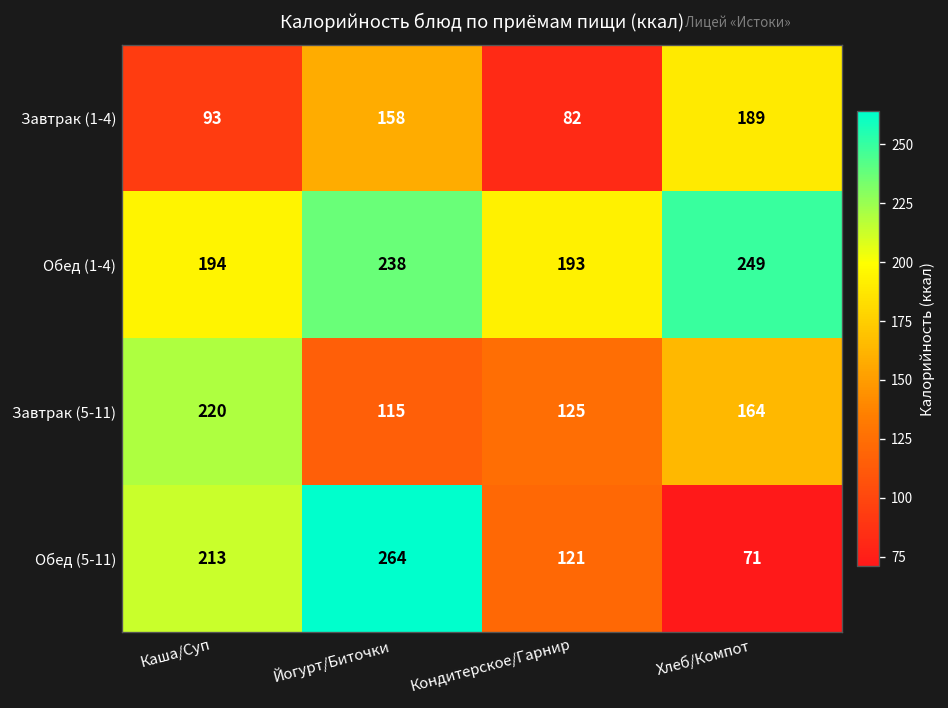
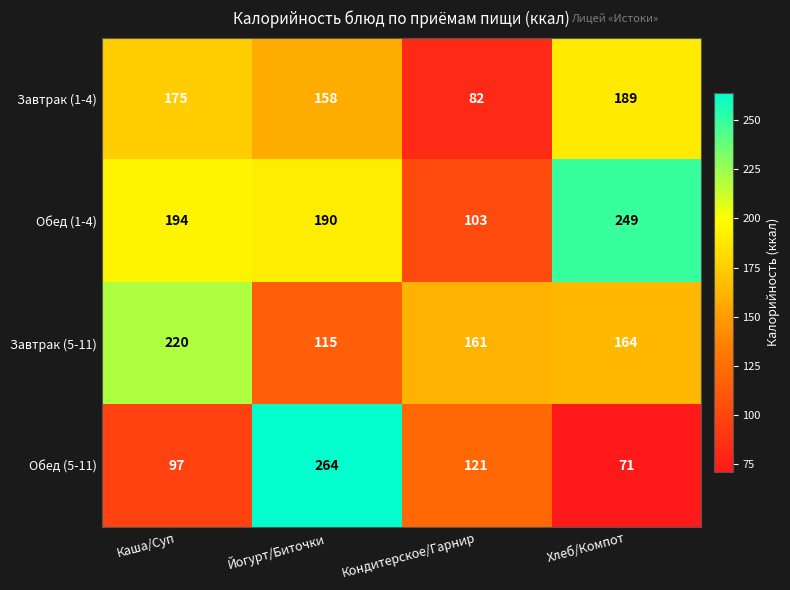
  {
    "Завтрак (1-4)": {
-     "Каша/Суп": 93,
+     "Каша/Суп": 175,
      "Йогурт/Биточки": 158,
      "Кондитерское/Гарнир": 82,
      "Хлеб/Компот": 189
    },
    "Обед (1-4)": {
      "Каша/Суп": 194,
-     "Йогурт/Биточки": 238,
-     "Кондитерское/Гарнир": 193,
+     "Йогурт/Биточки": 190,
+     "Кондитерское/Гарнир": 103,
      "Хлеб/Компот": 249
    },
    "Завтрак (5-11)": {
      "Каша/Суп": 220,
      "Йогурт/Биточки": 115,
-     "Кондитерское/Гарнир": 125,
+     "Кондитерское/Гарнир": 161,
      "Хлеб/Компот": 164
    },
    "Обед (5-11)": {
-     "Каша/Суп": 213,
+     "Каша/Суп": 97,
      "Йогурт/Биточки": 264,
      "Кондитерское/Гарнир": 121,
      "Хлеб/Компот": 71
    }
  }
